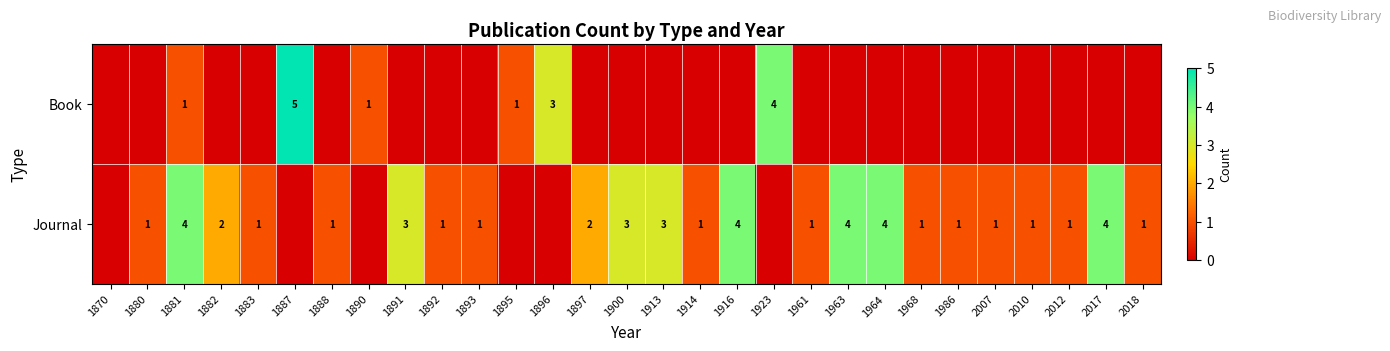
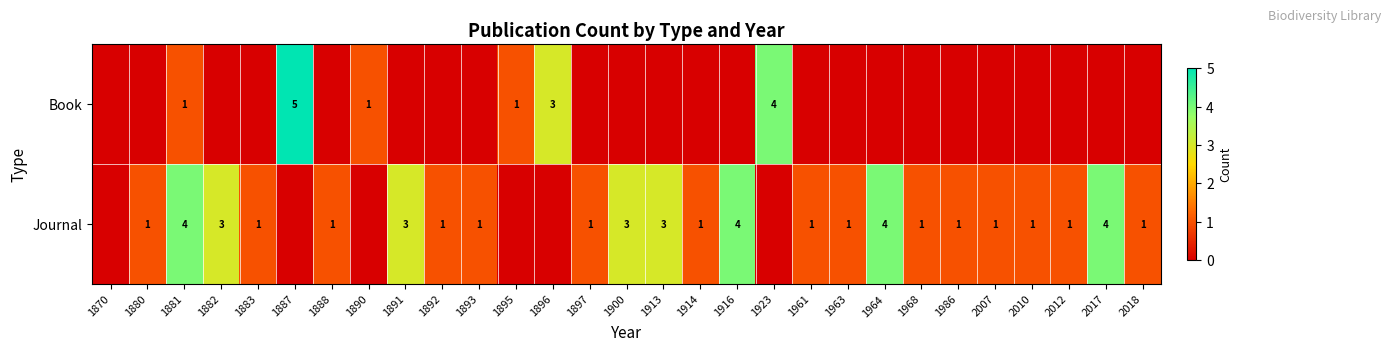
  {
    "Book": {
      "1881": 1,
      "1887": 5,
      "1890": 1,
      "1895": 1,
      "1896": 3,
      "1923": 4
    },
    "Journal": {
      "1880": 1,
      "1881": 4,
-     "1882": 2,
+     "1882": 3,
      "1883": 1,
      "1888": 1,
      "1891": 3,
      "1892": 1,
      "1893": 1,
-     "1897": 2,
+     "1897": 1,
      "1900": 3,
      "1913": 3,
      "1914": 1,
      "1916": 4,
      "1961": 1,
-     "1963": 4,
+     "1963": 1,
      "1964": 4,
      "1968": 1,
      "1986": 1,
      "2007": 1,
      "2010": 1,
      "2012": 1,
      "2017": 4,
      "2018": 1
    }
  }
